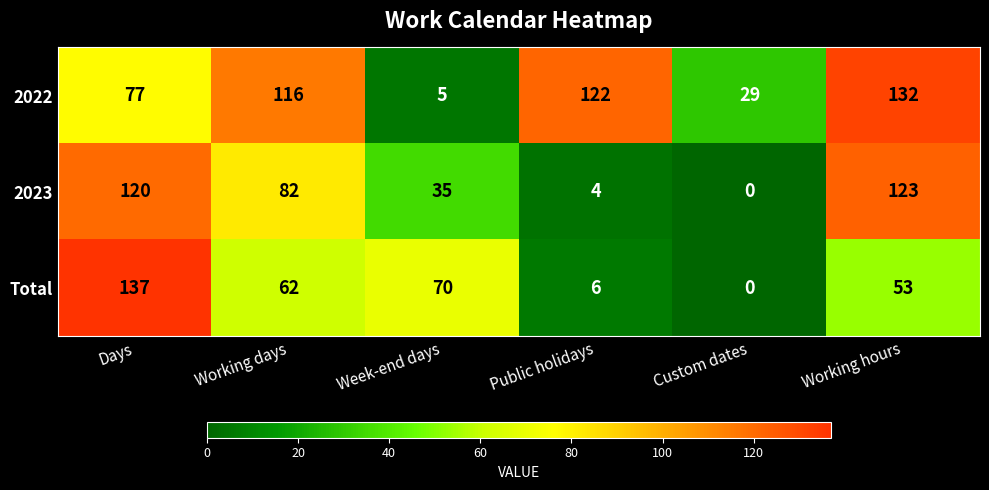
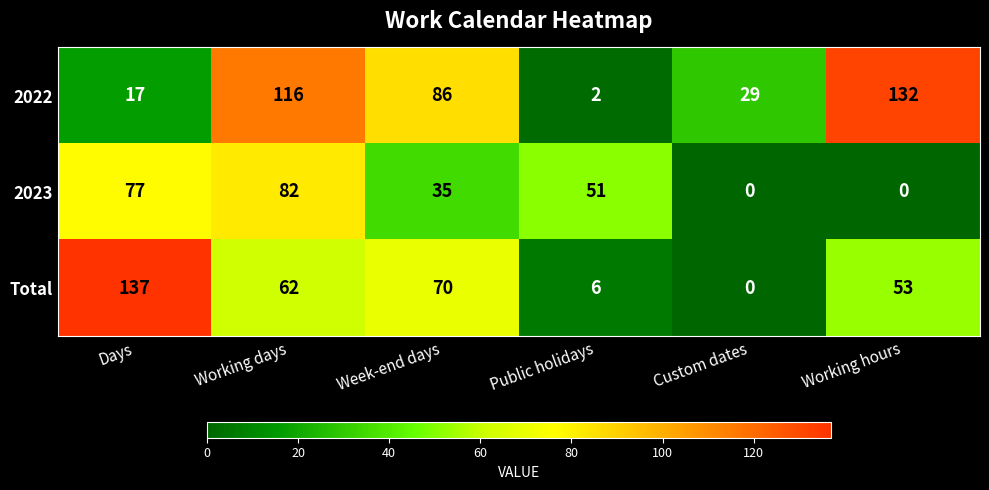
  {
    "2022": {
-     "Days": 77,
+     "Days": 17,
      "Working days": 116,
-     "Week-end days": 5,
-     "Public holidays": 122,
+     "Week-end days": 86,
+     "Public holidays": 2,
      "Custom dates": 29,
      "Working hours": 132
    },
    "2023": {
-     "Days": 120,
+     "Days": 77,
      "Working days": 82,
      "Week-end days": 35,
-     "Public holidays": 4,
+     "Public holidays": 51,
      "Custom dates": 0,
-     "Working hours": 123
+     "Working hours": 0
    },
    "Total": {
      "Days": 137,
      "Working days": 62,
      "Week-end days": 70,
      "Public holidays": 6,
      "Custom dates": 0,
      "Working hours": 53
    }
  }
